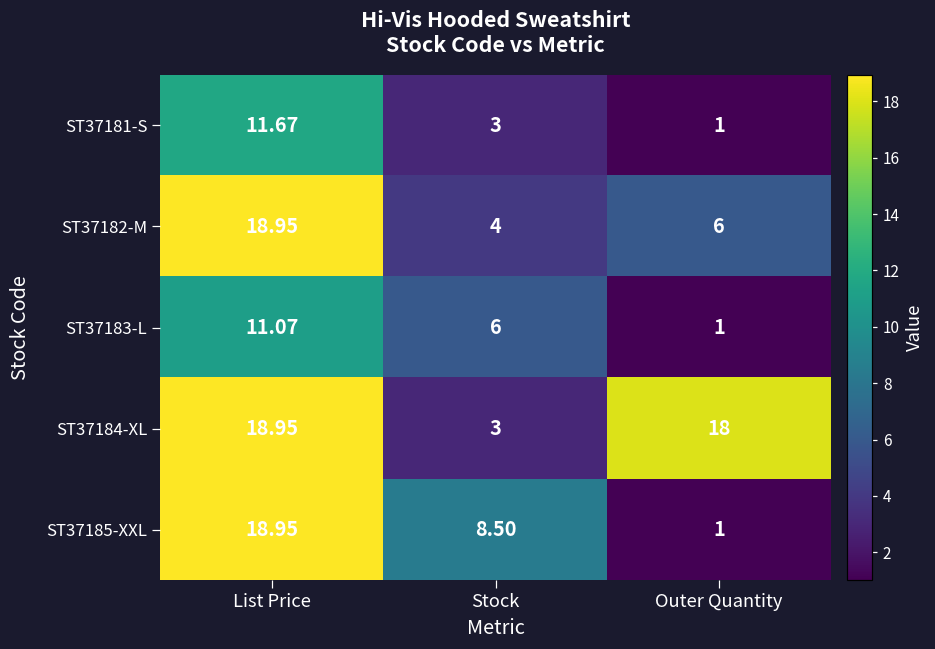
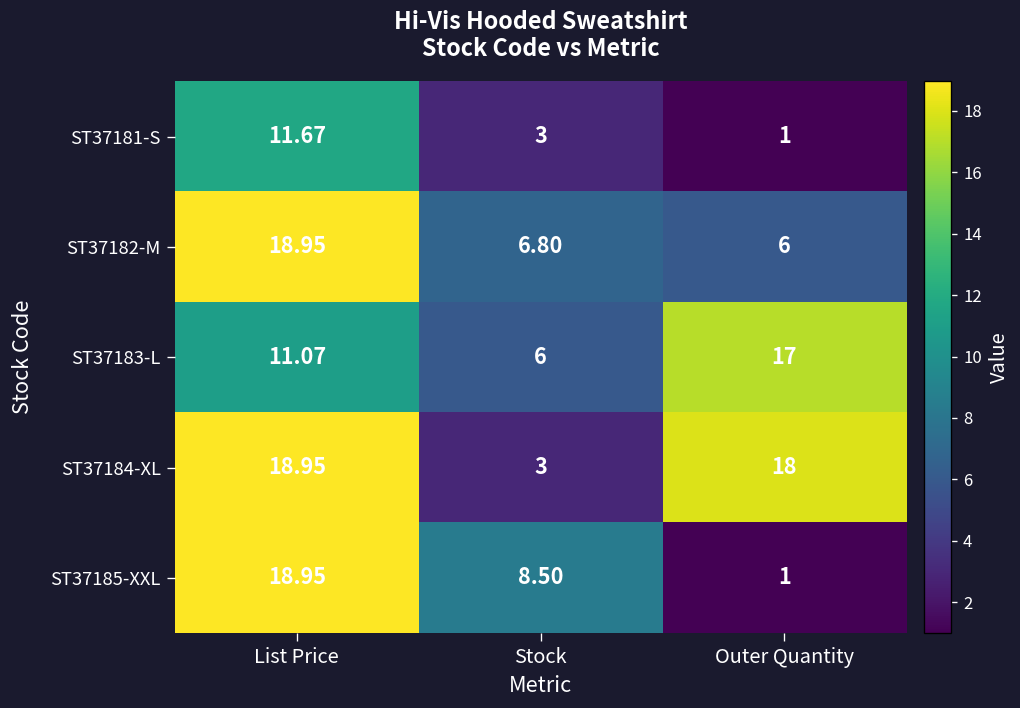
  {
    "ST37181-S": {
      "List Price": 11.67,
      "Stock": 3,
      "Outer Quantity": 1
    },
    "ST37182-M": {
      "List Price": 18.95,
-     "Stock": 4,
+     "Stock": 6.80,
      "Outer Quantity": 6
    },
    "ST37183-L": {
      "List Price": 11.07,
      "Stock": 6,
-     "Outer Quantity": 1
+     "Outer Quantity": 17
    },
    "ST37184-XL": {
      "List Price": 18.95,
      "Stock": 3,
      "Outer Quantity": 18
    },
    "ST37185-XXL": {
      "List Price": 18.95,
      "Stock": 8.50,
      "Outer Quantity": 1
    }
  }
